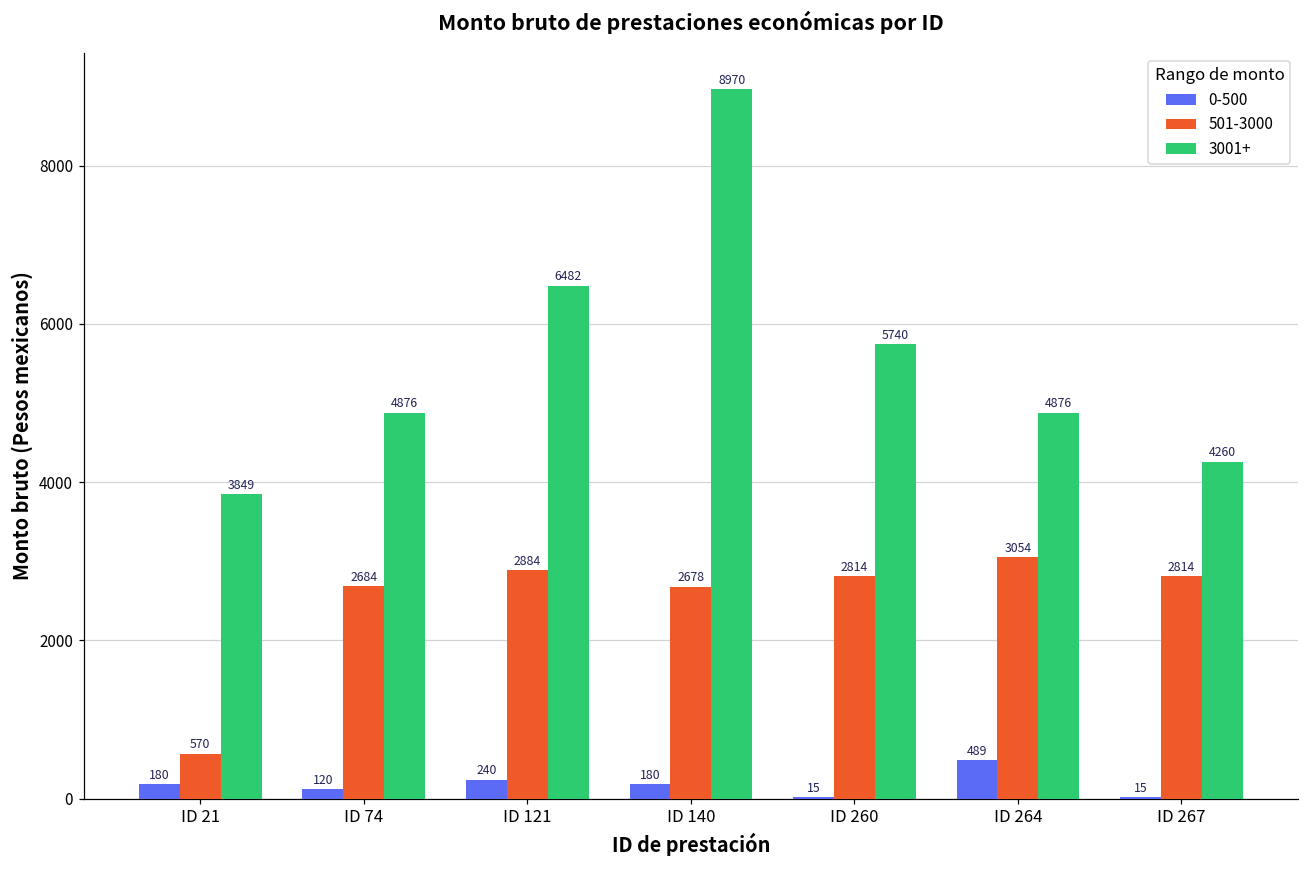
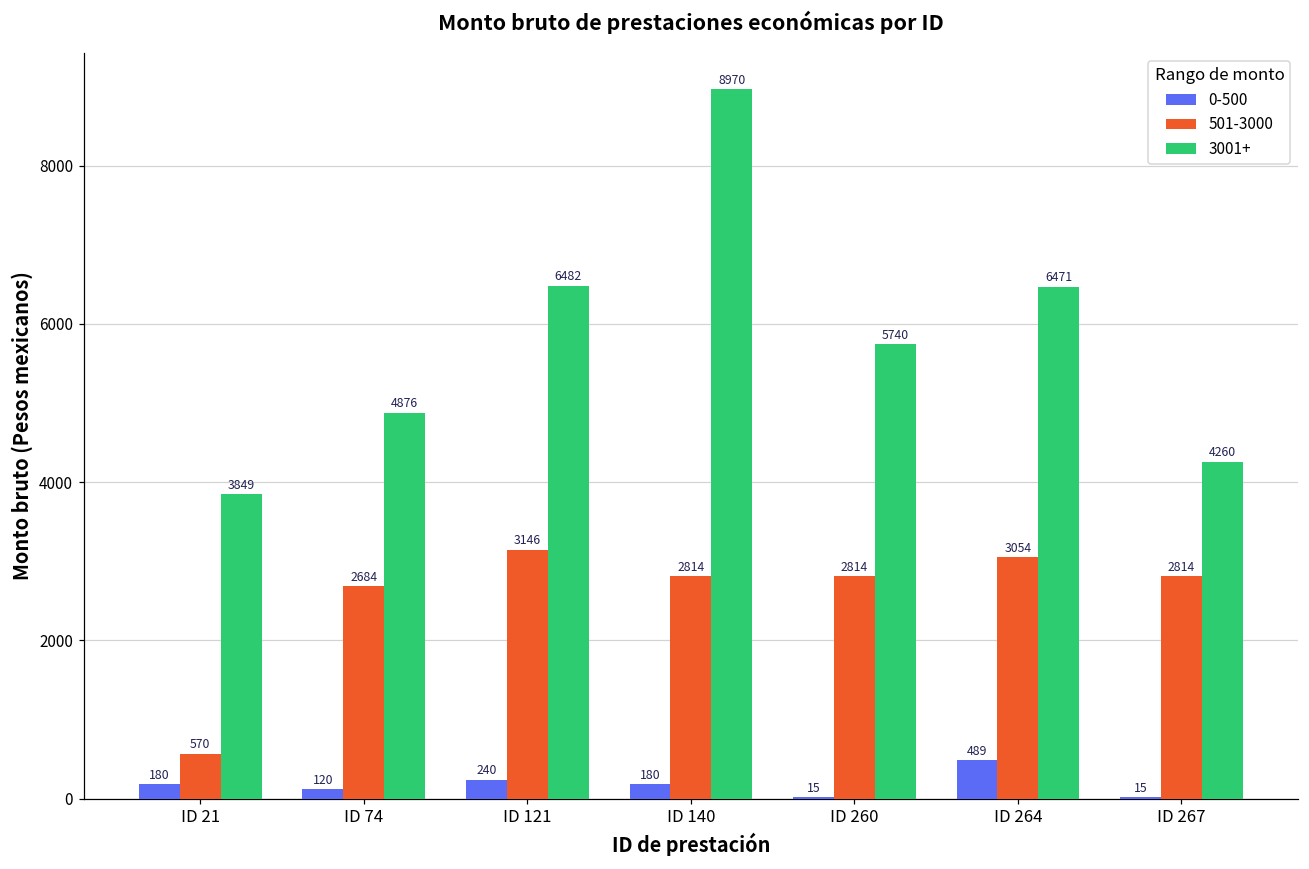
  {
    "0-500": {
      "ID 21": 180,
      "ID 74": 120,
      "ID 121": 240,
      "ID 140": 180,
      "ID 260": 15,
      "ID 264": 489,
      "ID 267": 15
    },
    "501-3000": {
      "ID 21": 570,
      "ID 74": 2684,
-     "ID 121": 2884,
-     "ID 140": 2678,
+     "ID 121": 3146,
+     "ID 140": 2814,
      "ID 260": 2814,
      "ID 264": 3054,
      "ID 267": 2814
    },
    "3001+": {
      "ID 21": 3849,
      "ID 74": 4876,
      "ID 121": 6482,
      "ID 140": 8970,
      "ID 260": 5740,
-     "ID 264": 4876,
+     "ID 264": 6471,
      "ID 267": 4260
    }
  }
